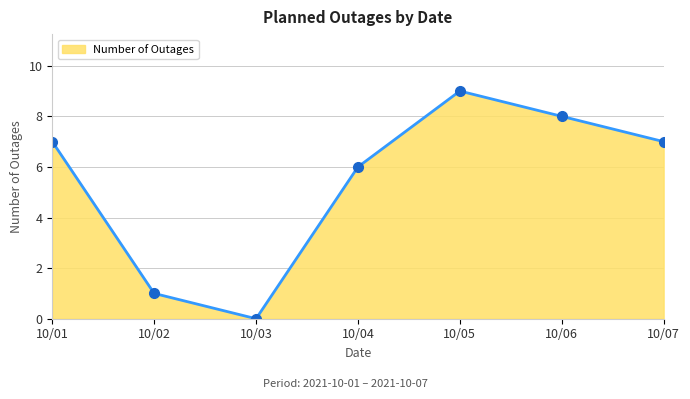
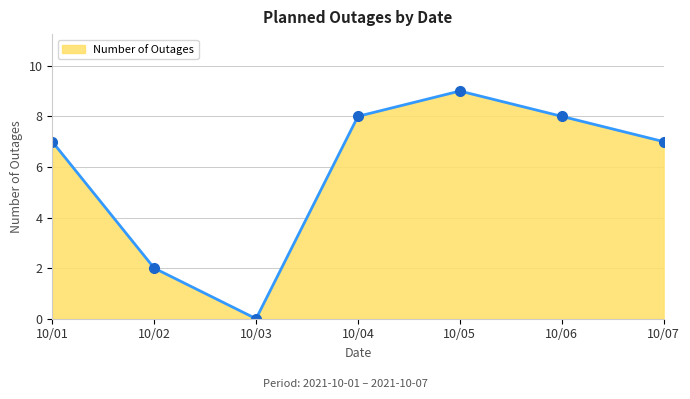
  {
    "10/01": 7,
-   "10/02": 1,
+   "10/02": 2,
    "10/03": 0,
-   "10/04": 6,
+   "10/04": 8,
    "10/05": 9,
    "10/06": 8,
    "10/07": 7
  }
